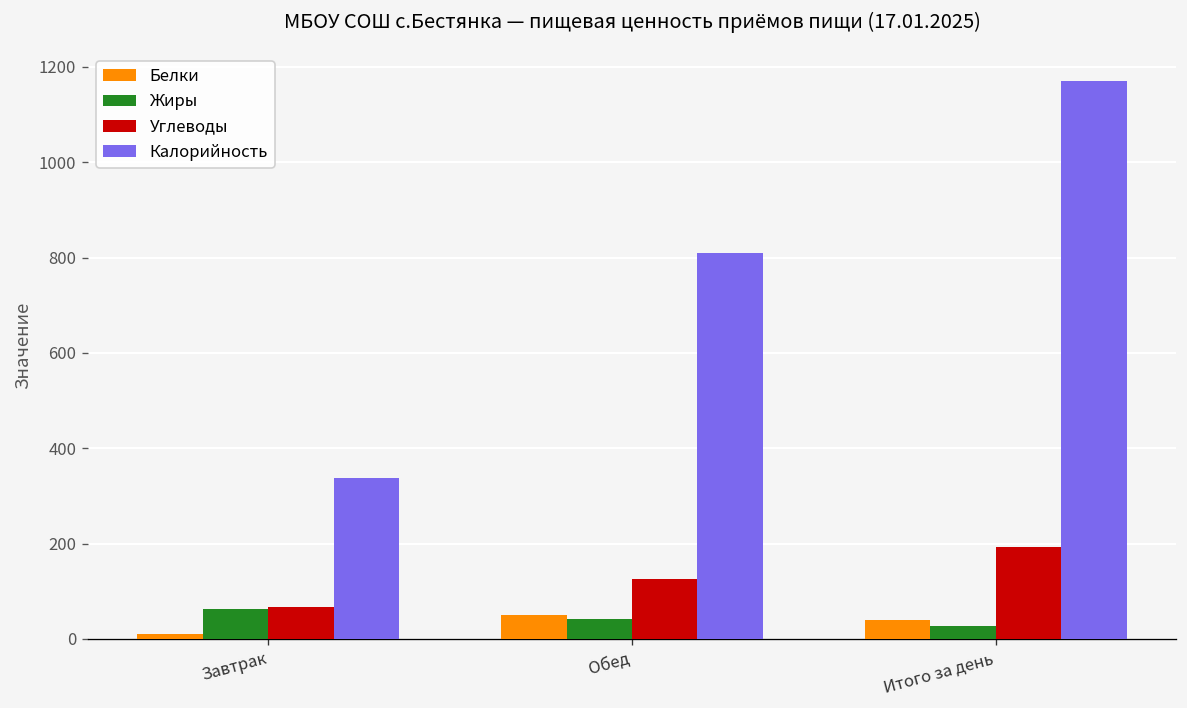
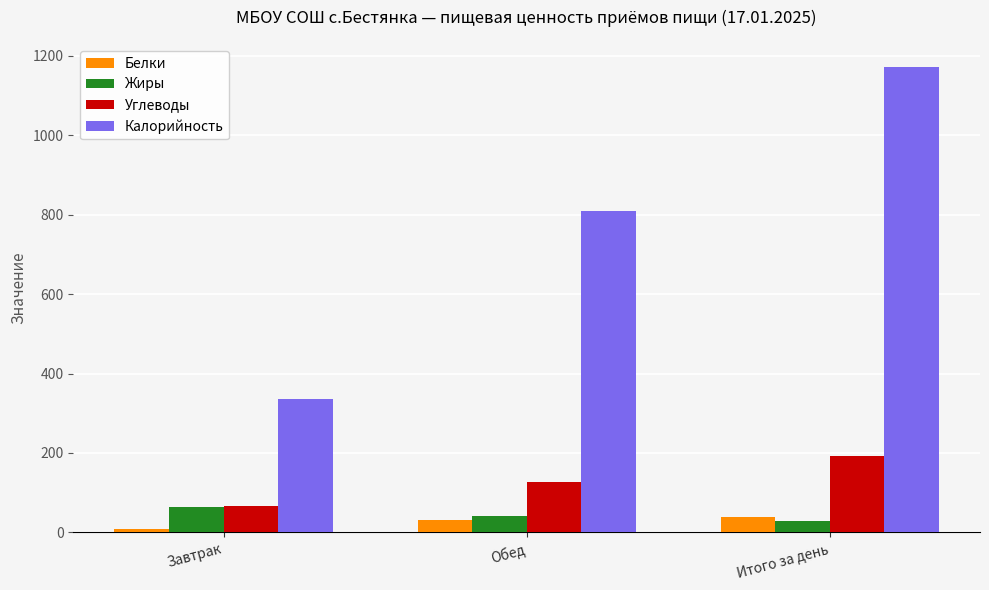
  {
    "Белки": {
      "Завтрак": 10,
-     "Обед": 50,
+     "Обед": 30,
      "Итого за день": 40
    },
    "Жиры": {
      "Завтрак": 60,
      "Обед": 40,
      "Итого за день": 30
    },
    "Углеводы": {
      "Завтрак": 70,
      "Обед": 130,
      "Итого за день": 190
    },
    "Калорийность": {
      "Завтрак": 340,
      "Обед": 810,
      "Итого за день": 1170
    }
  }
